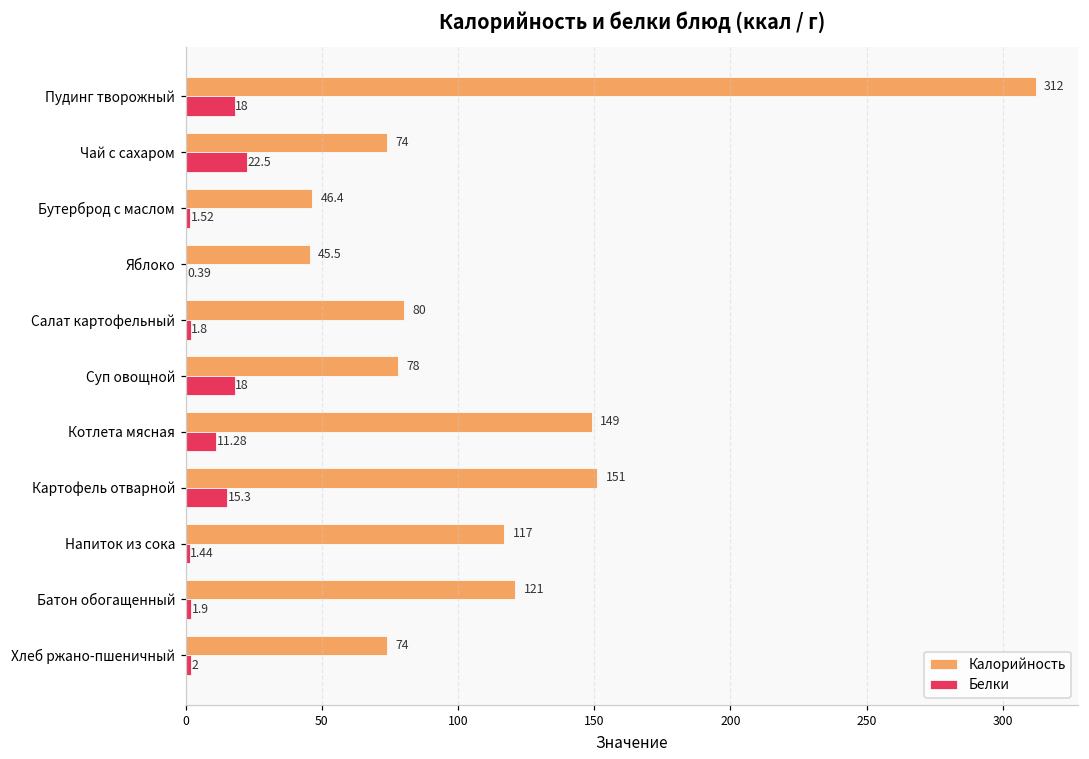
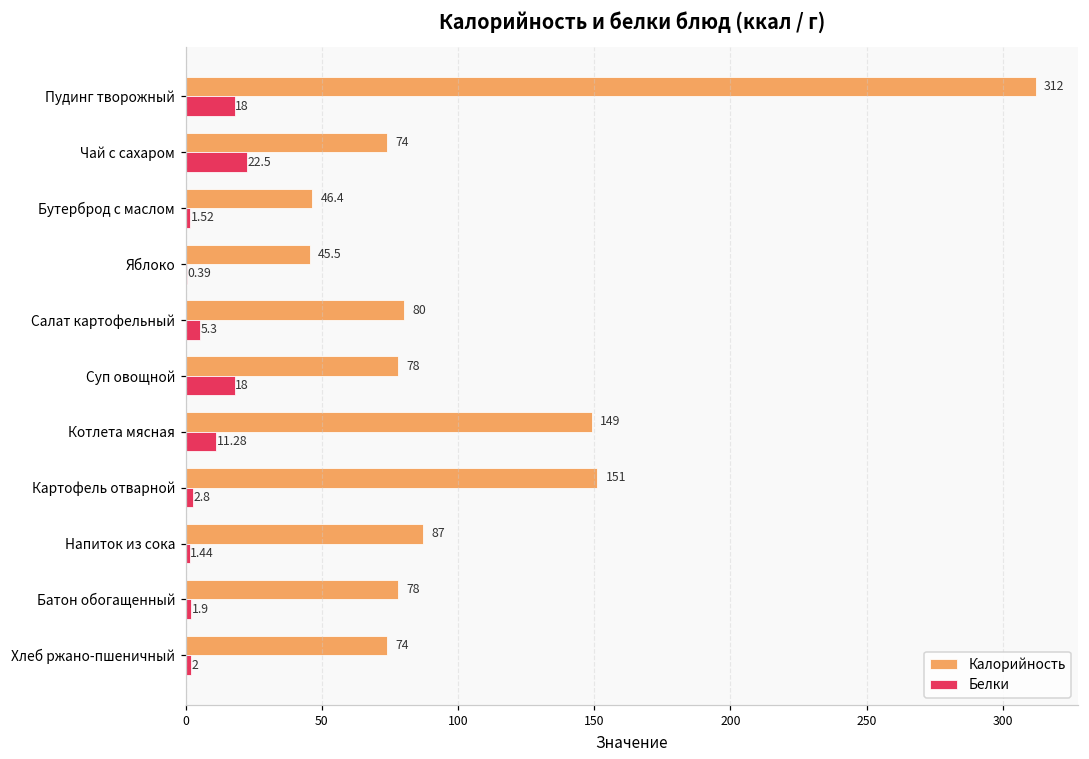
  {
    "Калорийность": {
      "Пудинг творожный": 312,
      "Чай с сахаром": 74,
      "Бутерброд с маслом": 46.4,
      "Яблоко": 45.5,
      "Салат картофельный": 80,
      "Суп овощной": 78,
      "Котлета мясная": 149,
      "Картофель отварной": 151,
-     "Напиток из сока": 117,
-     "Батон обогащенный": 121,
+     "Напиток из сока": 87,
+     "Батон обогащенный": 78,
      "Хлеб ржано-пшеничный": 74
    },
    "Белки": {
      "Пудинг творожный": 18,
      "Чай с сахаром": 22.5,
      "Бутерброд с маслом": 1.52,
      "Яблоко": 0.39,
-     "Салат картофельный": 1.8,
+     "Салат картофельный": 5.3,
      "Суп овощной": 18,
      "Котлета мясная": 11.28,
-     "Картофель отварной": 15.3,
+     "Картофель отварной": 2.8,
      "Напиток из сока": 1.44,
      "Батон обогащенный": 1.9,
      "Хлеб ржано-пшеничный": 2
    }
  }
